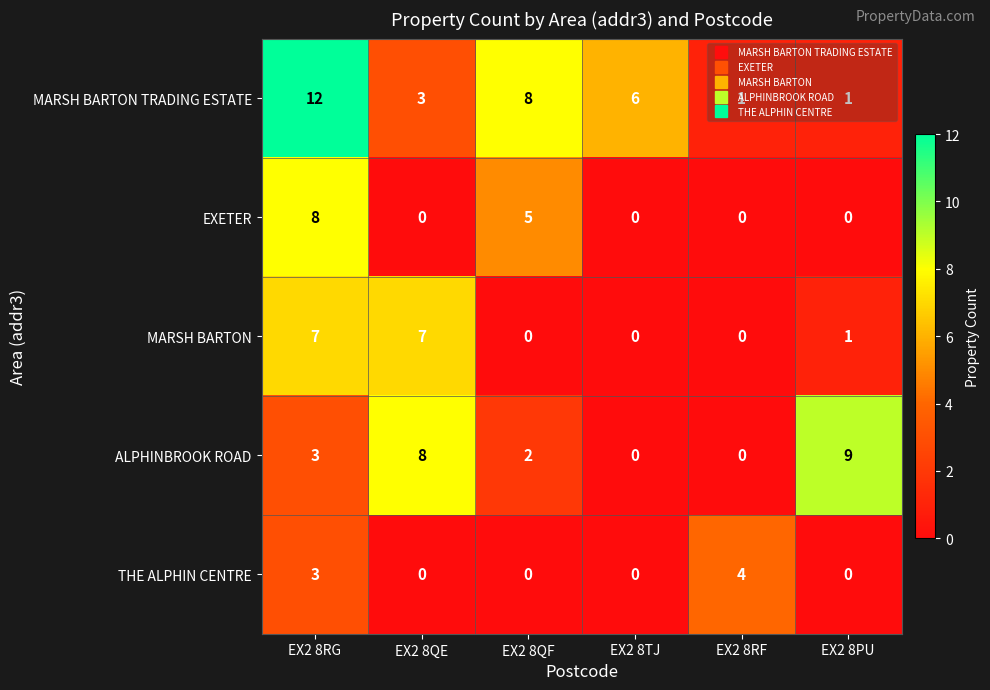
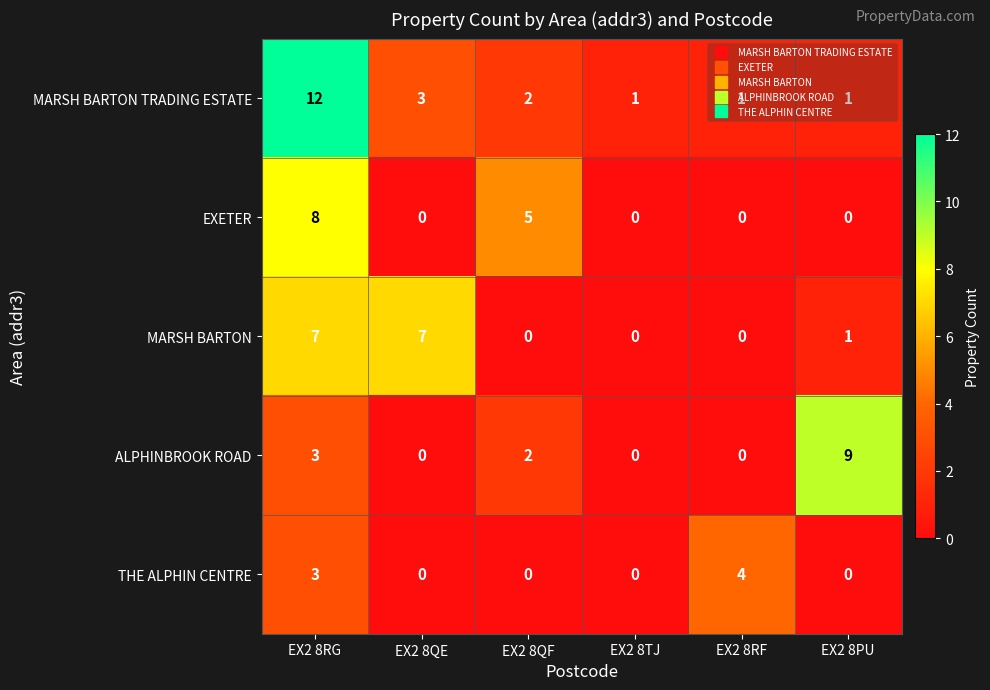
  {
    "MARSH BARTON TRADING ESTATE": {
      "EX2 8RG": 12,
      "EX2 8QE": 3,
-     "EX2 8QF": 8,
-     "EX2 8TJ": 6
+     "EX2 8QF": 2,
+     "EX2 8TJ": 1
    },
    "EXETER": {
      "EX2 8RG": 8,
      "EX2 8QE": 0,
      "EX2 8QF": 5,
      "EX2 8TJ": 0,
      "EX2 8RF": 0,
      "EX2 8PU": 0
    },
    "MARSH BARTON": {
      "EX2 8RG": 7,
      "EX2 8QE": 7,
      "EX2 8QF": 0,
      "EX2 8TJ": 0,
      "EX2 8RF": 0,
      "EX2 8PU": 1
    },
    "ALPHINBROOK ROAD": {
      "EX2 8RG": 3,
-     "EX2 8QE": 8,
+     "EX2 8QE": 0,
      "EX2 8QF": 2,
      "EX2 8TJ": 0,
      "EX2 8RF": 0,
      "EX2 8PU": 9
    },
    "THE ALPHIN CENTRE": {
      "EX2 8RG": 3,
      "EX2 8QE": 0,
      "EX2 8QF": 0,
      "EX2 8TJ": 0,
      "EX2 8RF": 4,
      "EX2 8PU": 0
    }
  }
